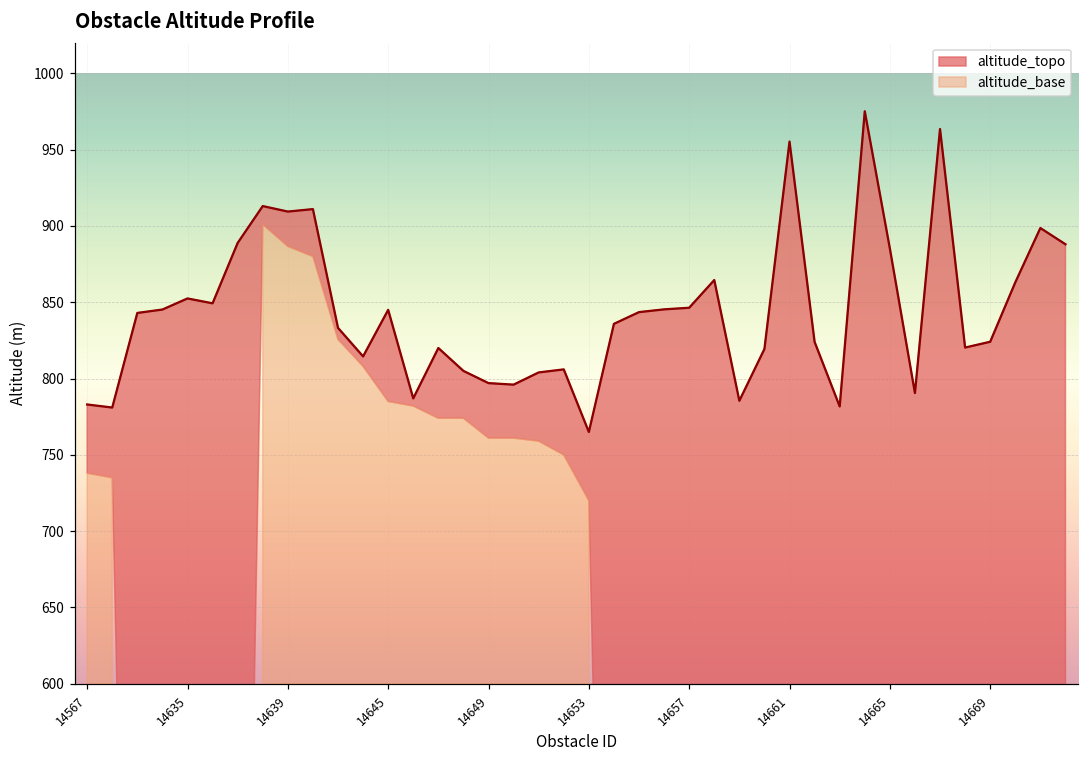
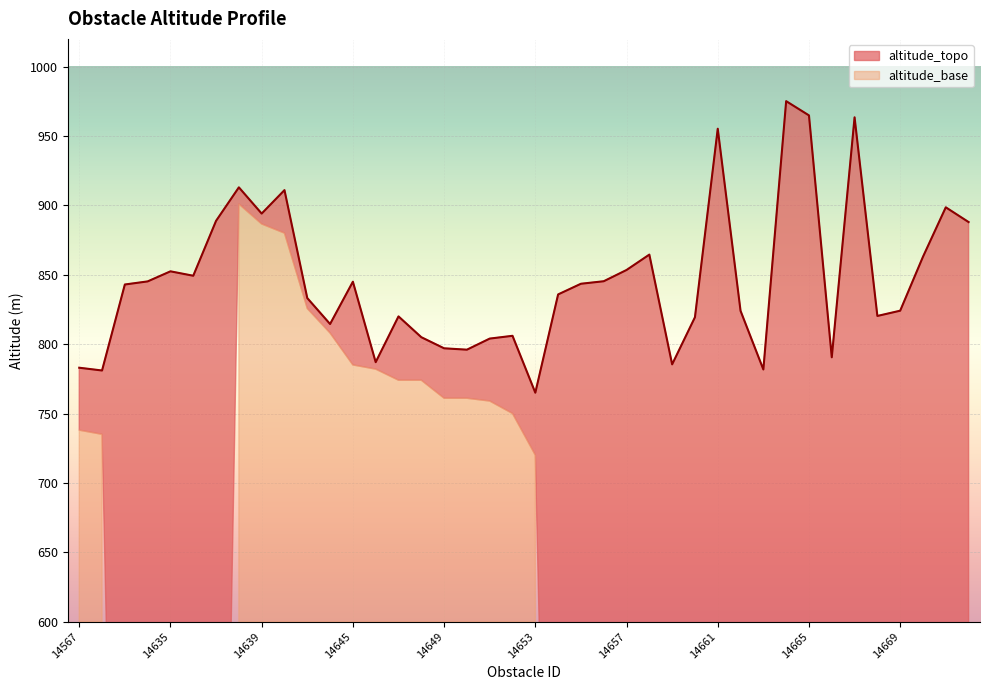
  {
    "14567": 783,
    "14635": 852,
-   "14639": 909,
+   "14639": 894,
    "14645": 845,
    "14649": 797,
    "14653": 765,
-   "14657": 846,
+   "14657": 853,
    "14661": 955,
-   "14665": 885,
+   "14665": 965,
    "14669": 824
  }
